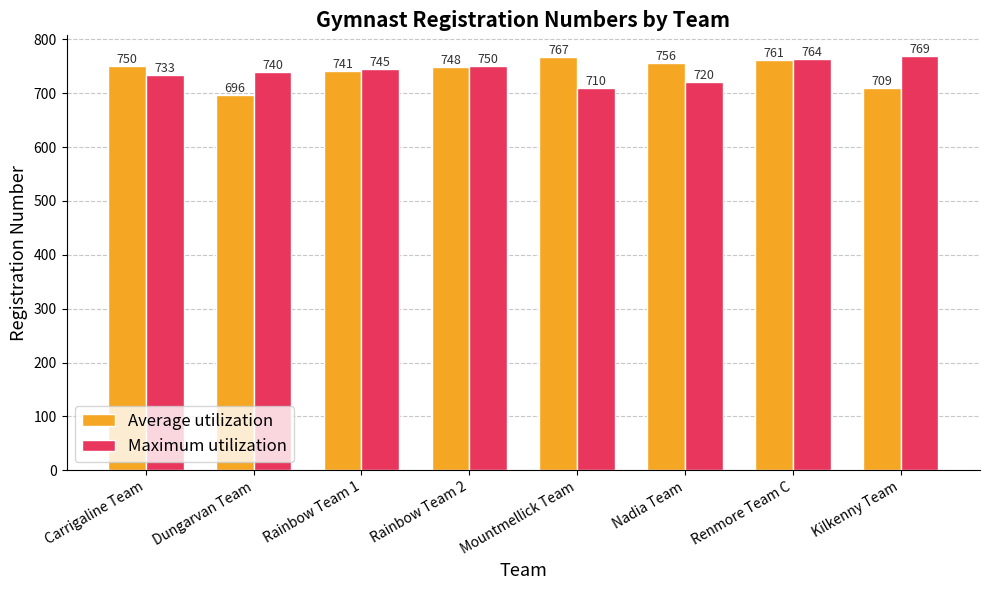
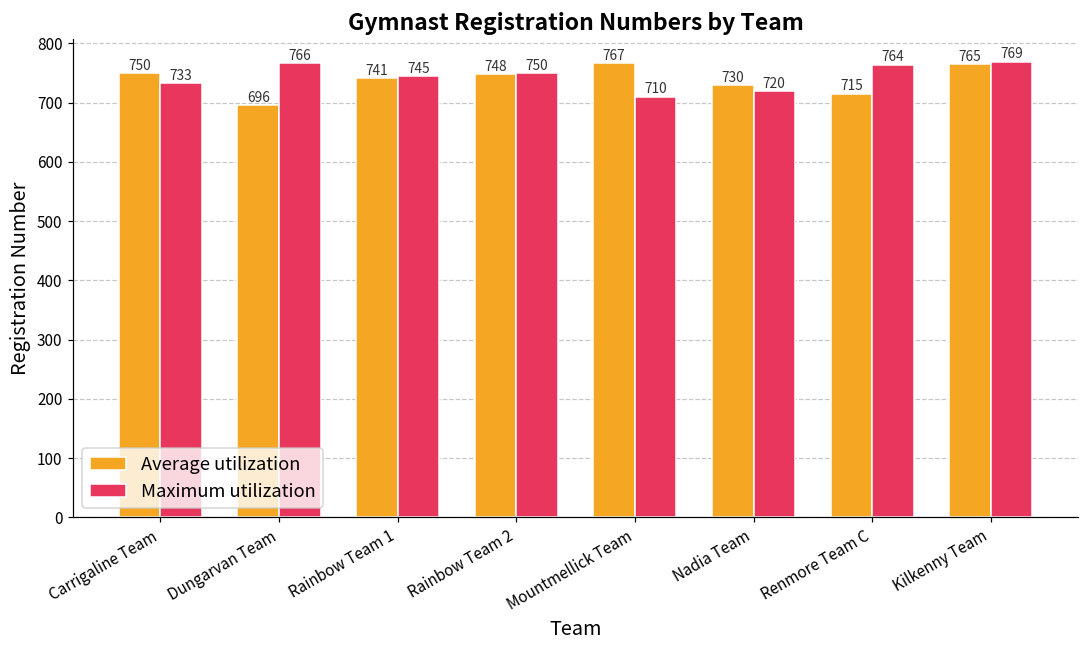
  {
    "Average utilization": {
      "Carrigaline Team": 750,
      "Dungarvan Team": 696,
      "Rainbow Team 1": 741,
      "Rainbow Team 2": 748,
      "Mountmellick Team": 767,
-     "Nadia Team": 756,
-     "Renmore Team C": 761,
-     "Kilkenny Team": 709
+     "Nadia Team": 730,
+     "Renmore Team C": 715,
+     "Kilkenny Team": 765
    },
    "Maximum utilization": {
      "Carrigaline Team": 733,
-     "Dungarvan Team": 740,
+     "Dungarvan Team": 766,
      "Rainbow Team 1": 745,
      "Rainbow Team 2": 750,
      "Mountmellick Team": 710,
      "Nadia Team": 720,
      "Renmore Team C": 764,
      "Kilkenny Team": 769
    }
  }
